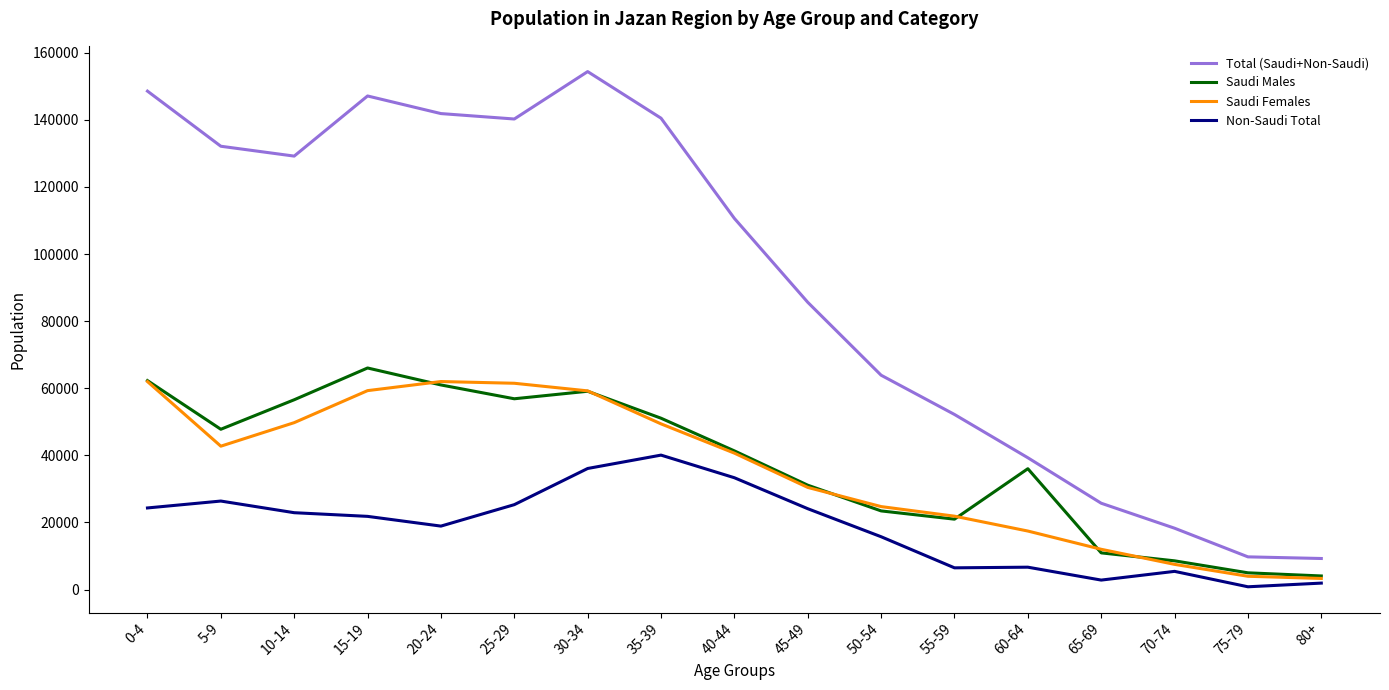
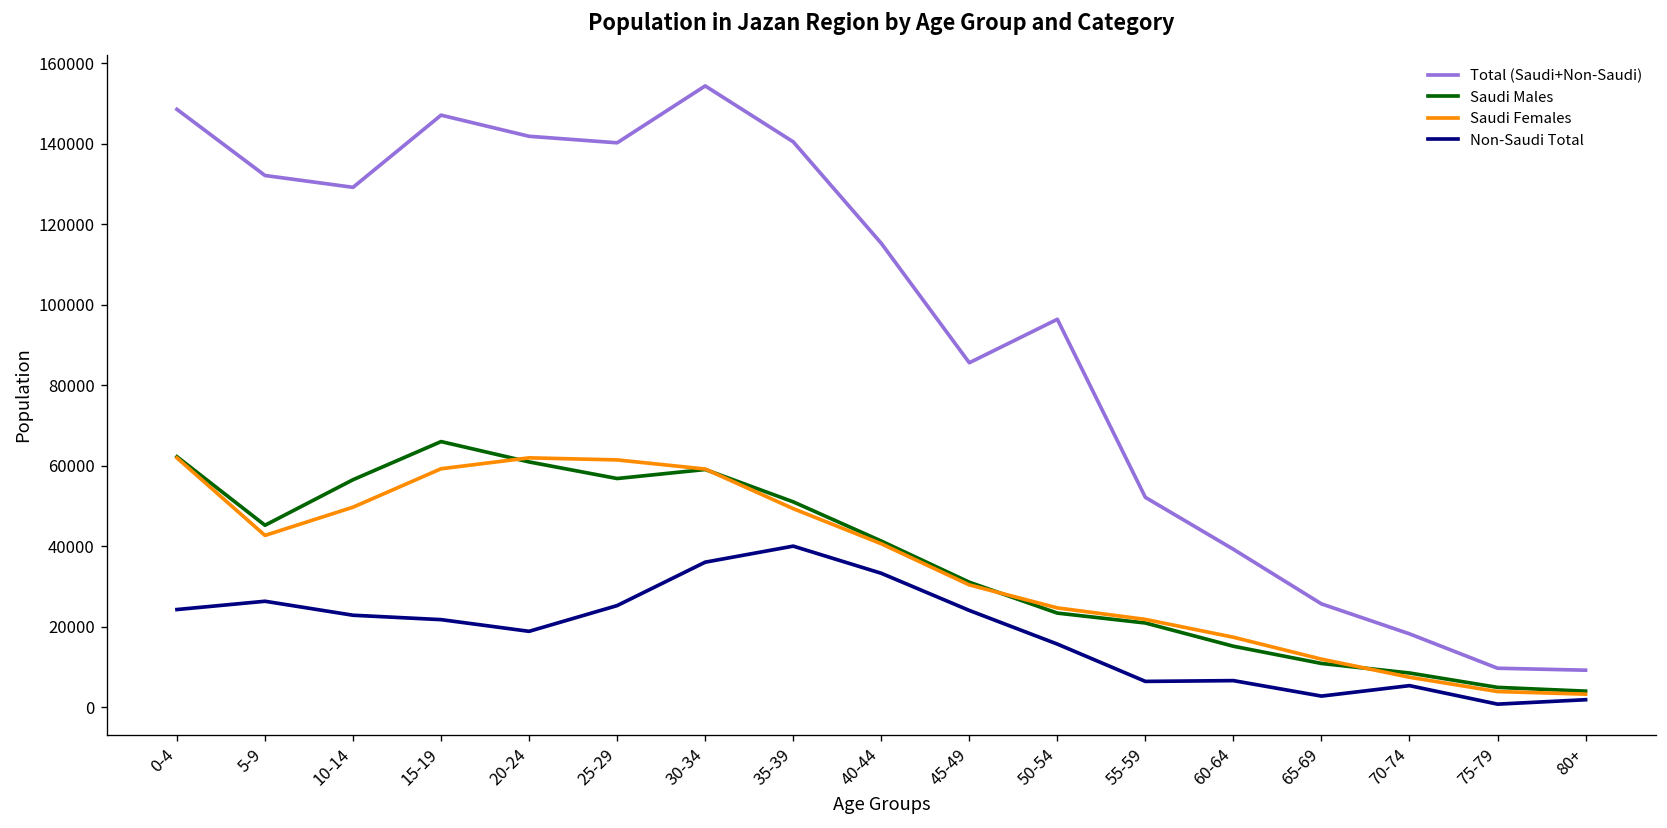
  {
    "Total (Saudi+Non-Saudi)": {
      "0-4": 149000,
      "5-9": 132000,
      "10-14": 129000,
      "15-19": 147000,
      "20-24": 142000,
      "25-29": 140000,
      "30-34": 154000,
      "35-39": 140000,
-     "40-44": 111000,
+     "40-44": 115000,
      "45-49": 86000,
-     "50-54": 64000,
+     "50-54": 96000,
      "55-59": 52000,
      "60-64": 39000,
      "65-69": 26000,
      "70-74": 18000,
      "75-79": 10000,
      "80+": 9000
    },
    "Saudi Males": {
-     "5-9": 48000,
+     "5-9": 45000,
      "10-14": 57000,
      "15-19": 66000,
      "20-24": 61000,
      "25-29": 57000,
      "35-39": 51000,
      "50-54": 23000,
      "55-59": 21000,
-     "60-64": 36000,
+     "60-64": 15000,
      "65-69": 11000,
      "70-74": 9000,
      "75-79": 5000
    },
    "Saudi Females": {
      "5-9": 43000,
      "10-14": 50000,
      "15-19": 59000,
      "20-24": 62000,
      "25-29": 61000,
      "35-39": 49000,
      "50-54": 25000,
      "55-59": 22000,
      "60-64": 17000,
      "65-69": 12000,
      "70-74": 7000,
      "75-79": 4000
    },
    "Non-Saudi Total": {
      "0-4": 24000,
      "5-9": 26000,
      "10-14": 23000,
      "15-19": 22000,
      "20-24": 19000,
      "25-29": 25000,
      "30-34": 36000,
      "35-39": 40000,
      "40-44": 33000,
      "45-49": 24000,
      "50-54": 16000,
      "55-59": 6000,
      "60-64": 7000,
      "65-69": 3000,
      "70-74": 5000,
      "75-79": 1000,
      "80+": 2000
    }
  }
